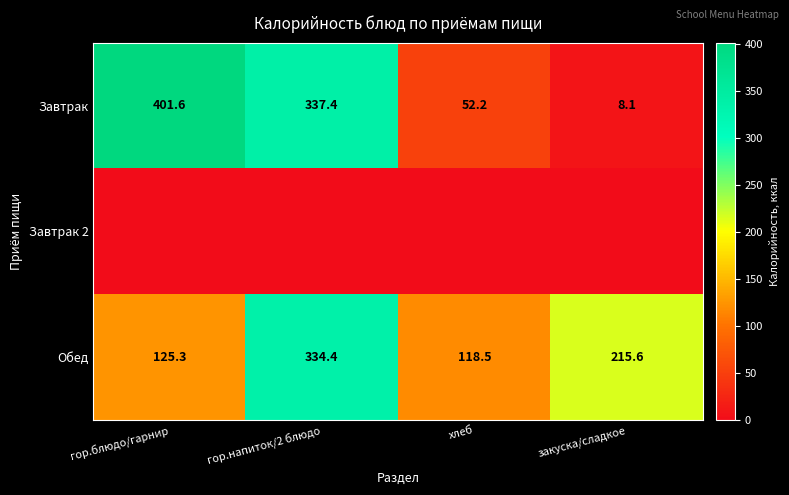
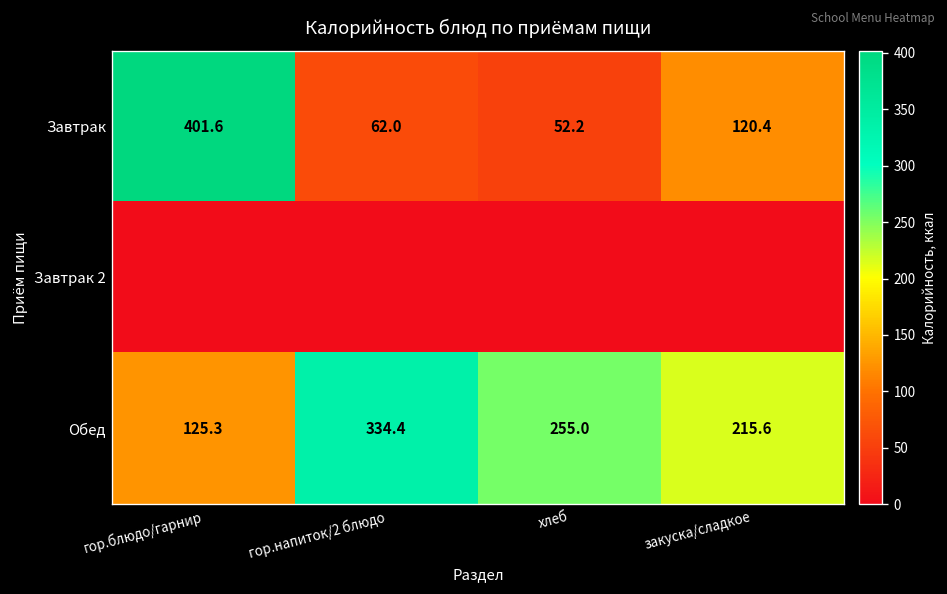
  {
    "Завтрак": {
      "гор.блюдо/гарнир": 401.6,
-     "гор.напиток/2 блюдо": 337.4,
+     "гор.напиток/2 блюдо": 62.0,
      "хлеб": 52.2,
-     "закуска/сладкое": 8.1
+     "закуска/сладкое": 120.4
    },
    "Обед": {
      "гор.блюдо/гарнир": 125.3,
      "гор.напиток/2 блюдо": 334.4,
-     "хлеб": 118.5,
+     "хлеб": 255.0,
      "закуска/сладкое": 215.6
    }
  }
